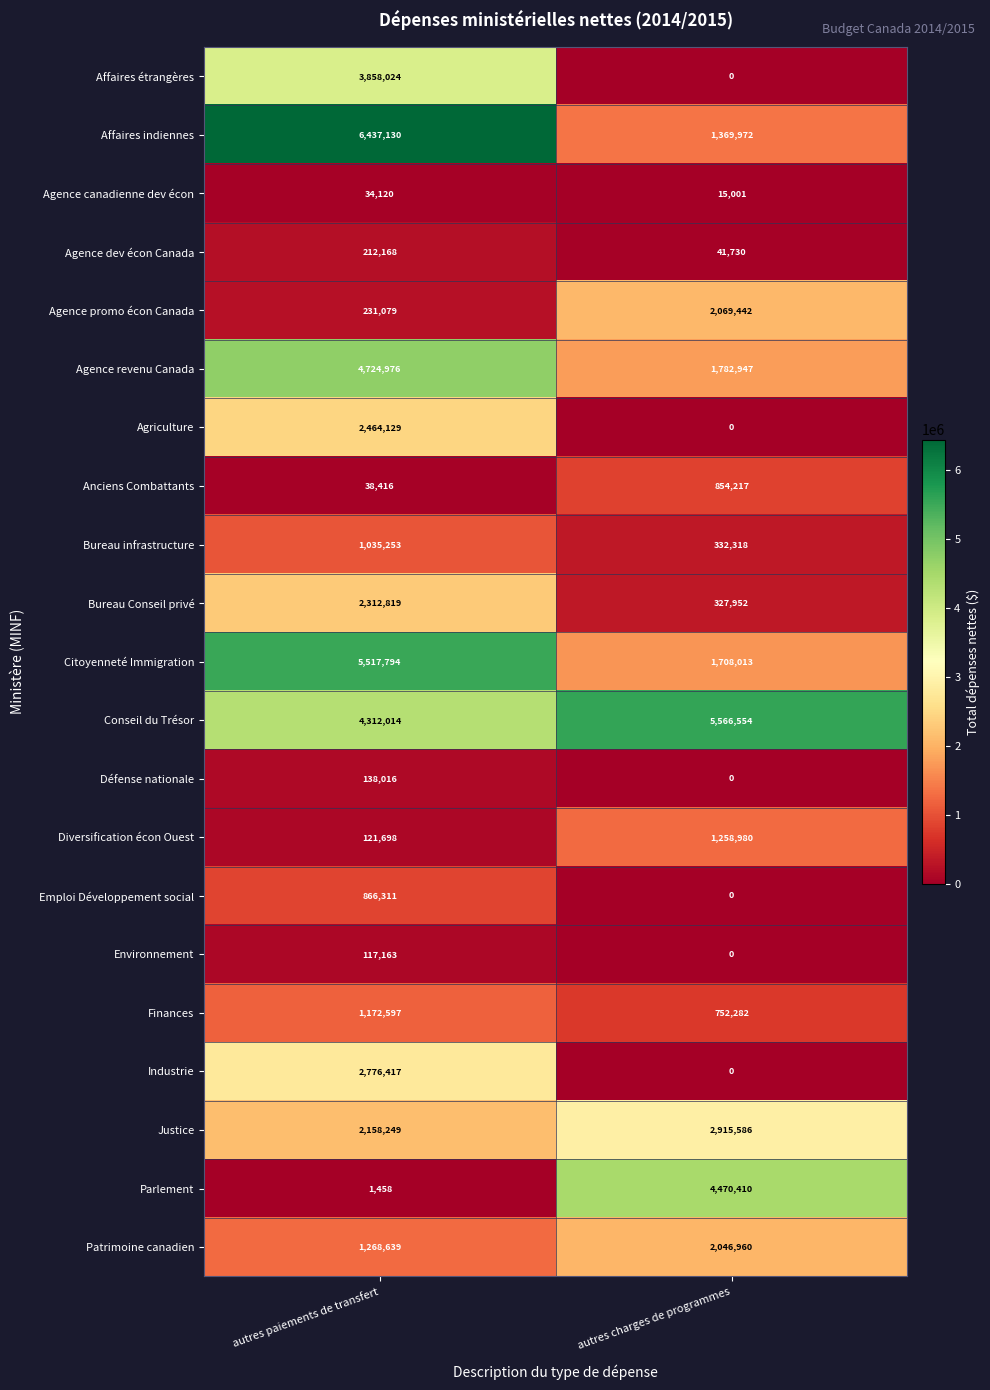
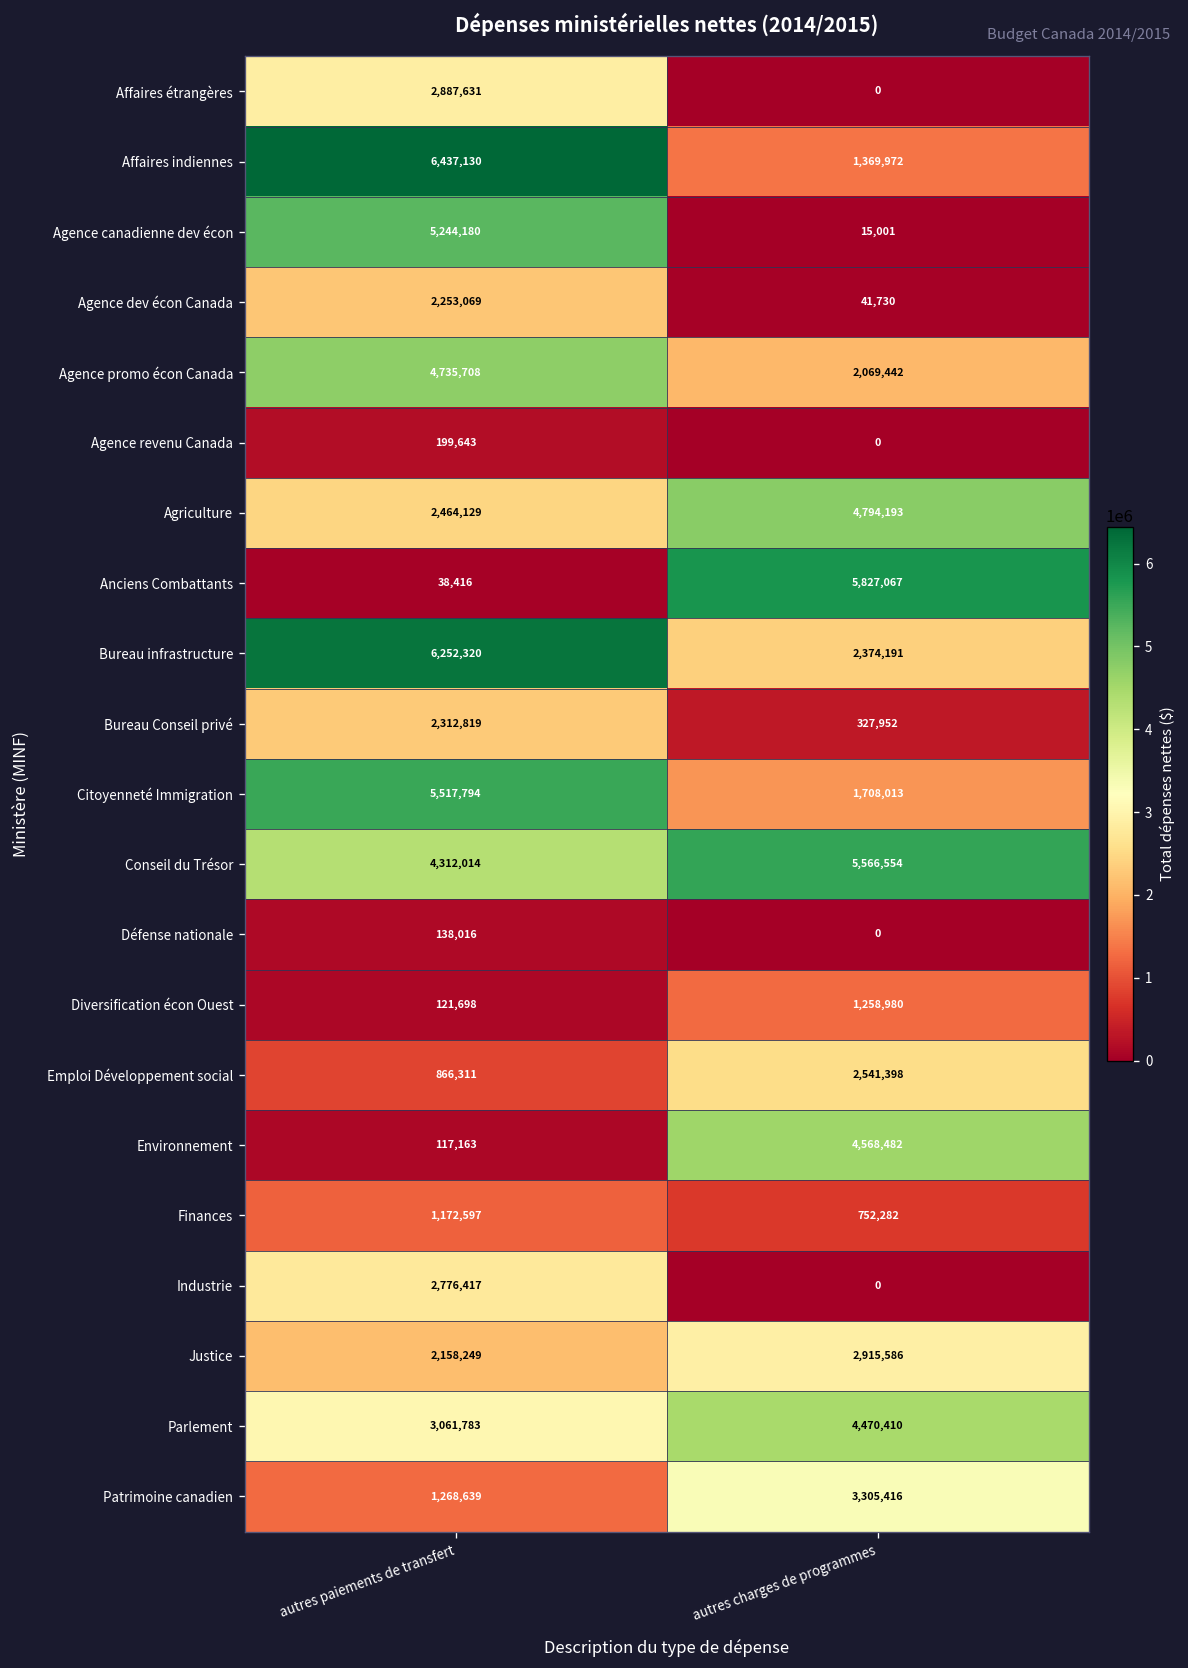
  {
    "Affaires étrangères": {
-     "autres paiements de transfert": "3,858,024",
+     "autres paiements de transfert": "2,887,631",
      "autres charges de programmes": "0"
    },
    "Affaires indiennes": {
      "autres paiements de transfert": "6,437,130",
      "autres charges de programmes": "1,369,972"
    },
    "Agence canadienne dev écon": {
-     "autres paiements de transfert": "34,120",
+     "autres paiements de transfert": "5,244,180",
      "autres charges de programmes": "15,001"
    },
    "Agence dev écon Canada": {
-     "autres paiements de transfert": "212,168",
+     "autres paiements de transfert": "2,253,069",
      "autres charges de programmes": "41,730"
    },
    "Agence promo écon Canada": {
-     "autres paiements de transfert": "231,079",
+     "autres paiements de transfert": "4,735,708",
      "autres charges de programmes": "2,069,442"
    },
    "Agence revenu Canada": {
-     "autres paiements de transfert": "4,724,976",
-     "autres charges de programmes": "1,782,947"
+     "autres paiements de transfert": "199,643",
+     "autres charges de programmes": "0"
    },
    "Agriculture": {
      "autres paiements de transfert": "2,464,129",
-     "autres charges de programmes": "0"
+     "autres charges de programmes": "4,794,193"
    },
    "Anciens Combattants": {
      "autres paiements de transfert": "38,416",
-     "autres charges de programmes": "854,217"
+     "autres charges de programmes": "5,827,067"
    },
    "Bureau infrastructure": {
-     "autres paiements de transfert": "1,035,253",
-     "autres charges de programmes": "332,318"
+     "autres paiements de transfert": "6,252,320",
+     "autres charges de programmes": "2,374,191"
    },
    "Bureau Conseil privé": {
      "autres paiements de transfert": "2,312,819",
      "autres charges de programmes": "327,952"
    },
    "Citoyenneté Immigration": {
      "autres paiements de transfert": "5,517,794",
      "autres charges de programmes": "1,708,013"
    },
    "Conseil du Trésor": {
      "autres paiements de transfert": "4,312,014",
      "autres charges de programmes": "5,566,554"
    },
    "Défense nationale": {
      "autres paiements de transfert": "138,016",
      "autres charges de programmes": "0"
    },
    "Diversification écon Ouest": {
      "autres paiements de transfert": "121,698",
      "autres charges de programmes": "1,258,980"
    },
    "Emploi Développement social": {
      "autres paiements de transfert": "866,311",
-     "autres charges de programmes": "0"
+     "autres charges de programmes": "2,541,398"
    },
    "Environnement": {
      "autres paiements de transfert": "117,163",
-     "autres charges de programmes": "0"
+     "autres charges de programmes": "4,568,482"
    },
    "Finances": {
      "autres paiements de transfert": "1,172,597",
      "autres charges de programmes": "752,282"
    },
    "Industrie": {
      "autres paiements de transfert": "2,776,417",
      "autres charges de programmes": "0"
    },
    "Justice": {
      "autres paiements de transfert": "2,158,249",
      "autres charges de programmes": "2,915,586"
    },
    "Parlement": {
-     "autres paiements de transfert": "1,458",
+     "autres paiements de transfert": "3,061,783",
      "autres charges de programmes": "4,470,410"
    },
    "Patrimoine canadien": {
      "autres paiements de transfert": "1,268,639",
-     "autres charges de programmes": "2,046,960"
+     "autres charges de programmes": "3,305,416"
    }
  }
